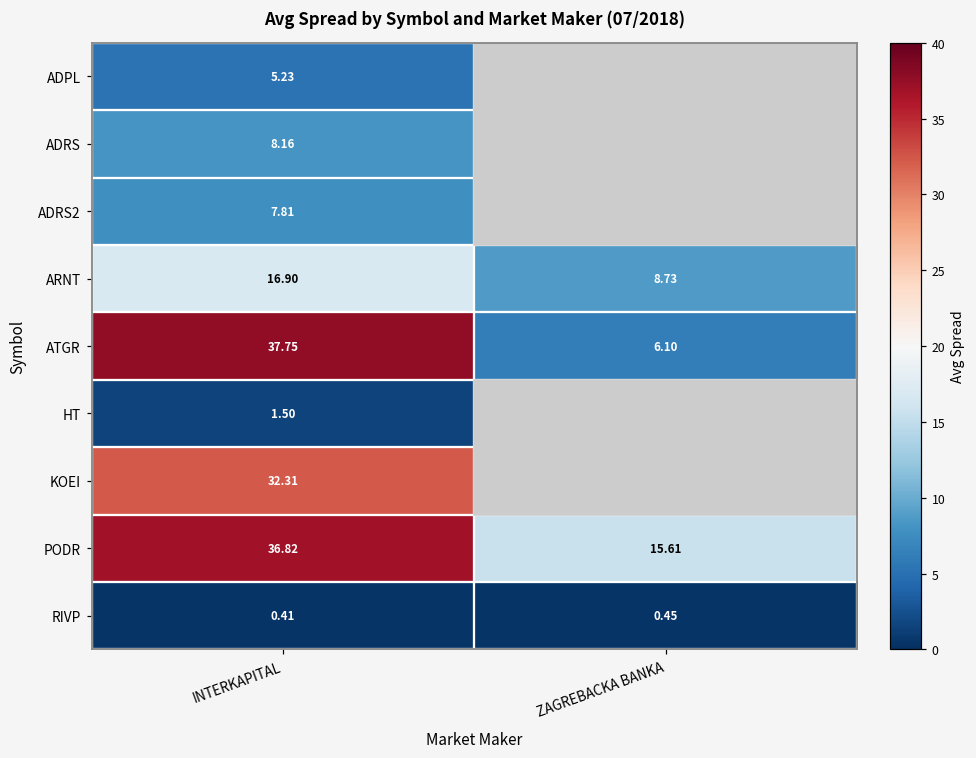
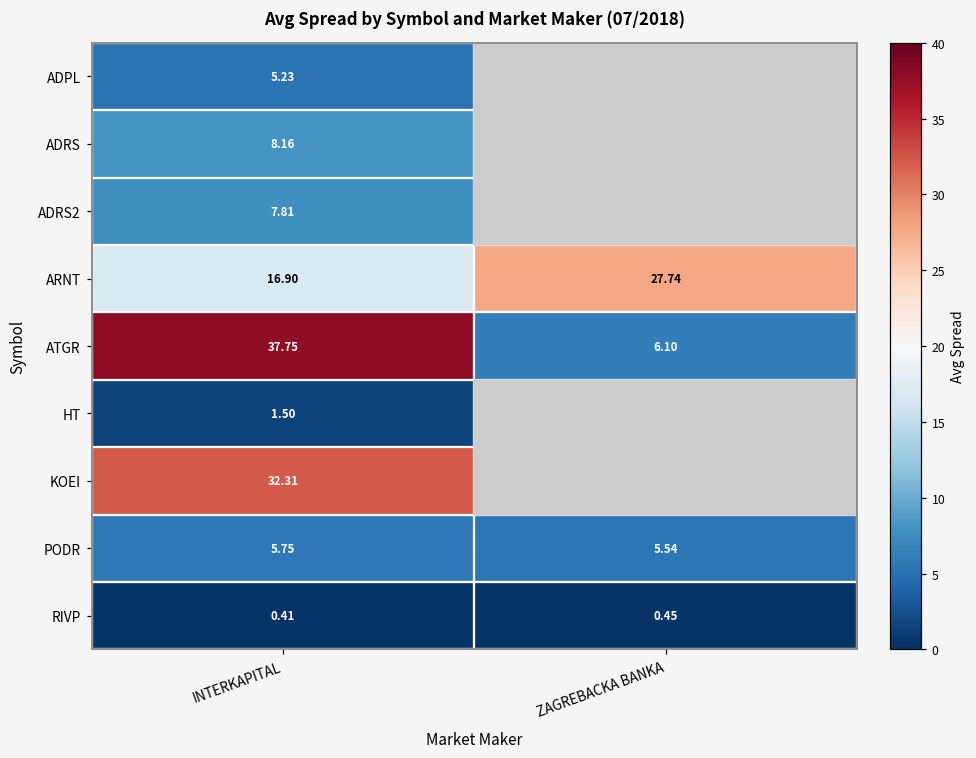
  {
    "ADPL": {
      "INTERKAPITAL": 5.23
    },
    "ADRS": {
      "INTERKAPITAL": 8.16
    },
    "ADRS2": {
      "INTERKAPITAL": 7.81
    },
    "ARNT": {
      "INTERKAPITAL": 16.90,
-     "ZAGREBACKA BANKA": 8.73
+     "ZAGREBACKA BANKA": 27.74
    },
    "ATGR": {
      "INTERKAPITAL": 37.75,
      "ZAGREBACKA BANKA": 6.10
    },
    "HT": {
      "INTERKAPITAL": 1.50
    },
    "KOEI": {
      "INTERKAPITAL": 32.31
    },
    "PODR": {
-     "INTERKAPITAL": 36.82,
-     "ZAGREBACKA BANKA": 15.61
+     "INTERKAPITAL": 5.75,
+     "ZAGREBACKA BANKA": 5.54
    },
    "RIVP": {
      "INTERKAPITAL": 0.41,
      "ZAGREBACKA BANKA": 0.45
    }
  }
